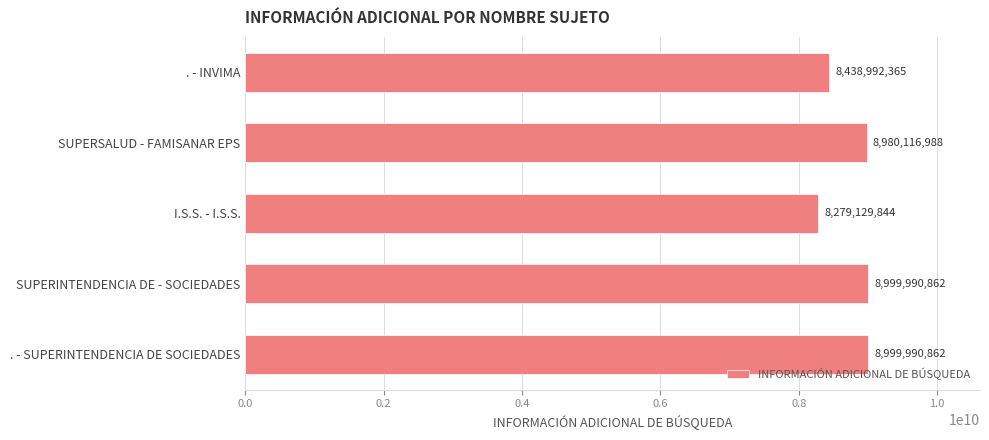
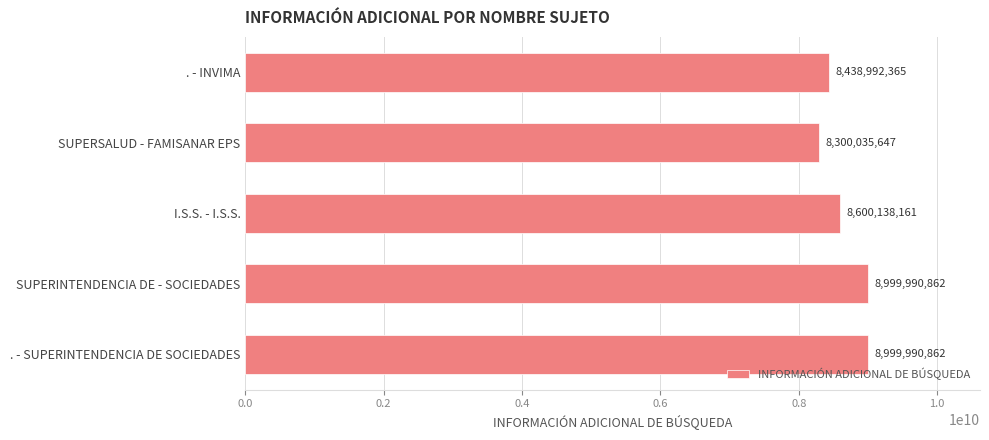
  {
    ". - INVIMA": "8,438,992,365",
-   "SUPERSALUD - FAMISANAR EPS": "8,980,116,988",
-   "I.S.S. - I.S.S.": "8,279,129,844",
+   "SUPERSALUD - FAMISANAR EPS": "8,300,035,647",
+   "I.S.S. - I.S.S.": "8,600,138,161",
    "SUPERINTENDENCIA DE - SOCIEDADES": "8,999,990,862",
    ". - SUPERINTENDENCIA DE SOCIEDADES": "8,999,990,862"
  }
